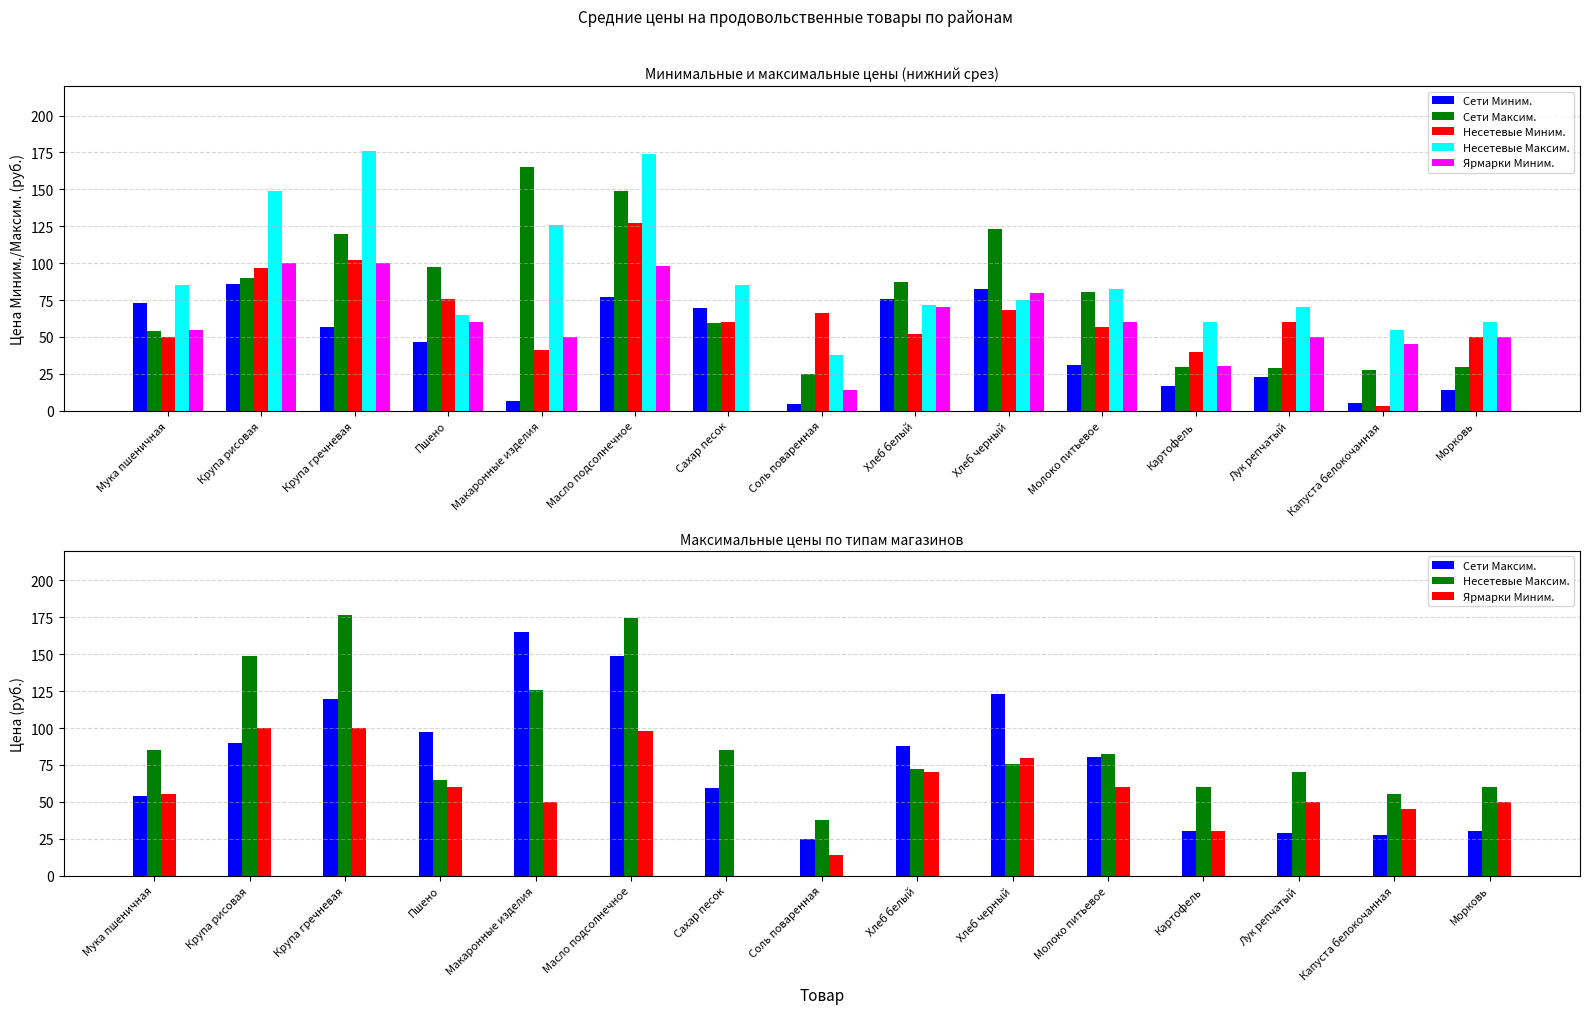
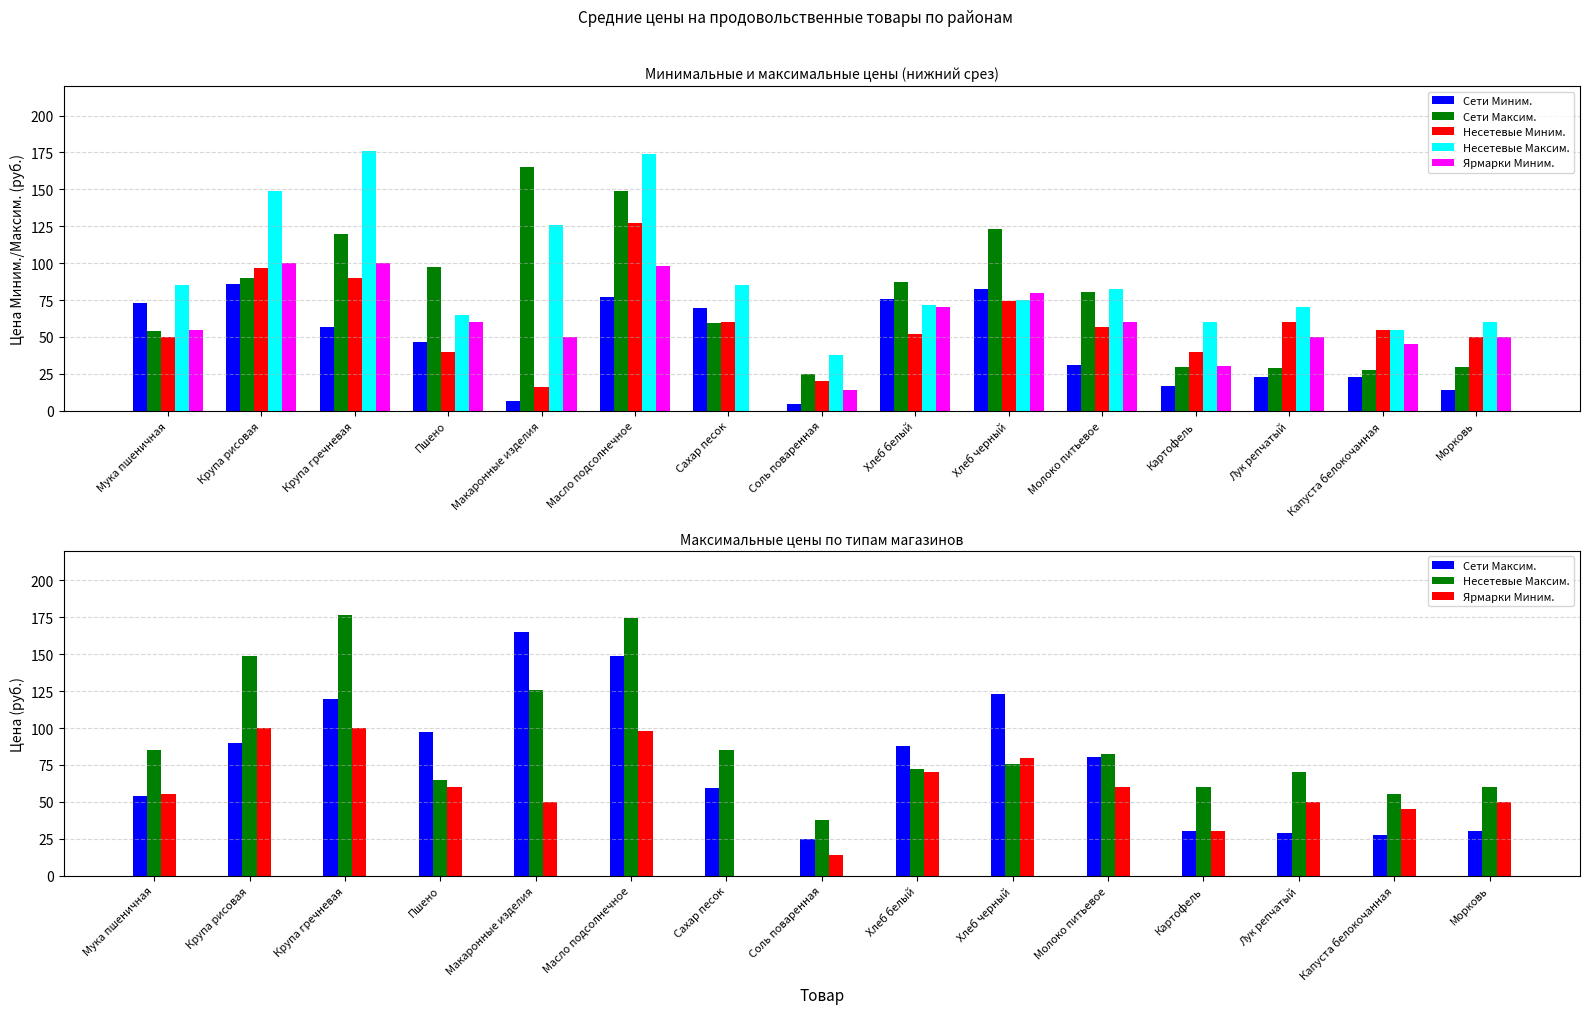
  {
    "Минимальные и максимальные цены (нижний срез)": {
      "Сети Миним.": {
        "Мука пшеничная": 73,
        "Крупа рисовая": 86,
        "Крупа гречневая": 57,
        "Пшено": 46,
        "Макаронные изделия": 6,
        "Масло подсолнечное": 77,
        "Сахар песок": 70,
        "Соль поваренная": 5,
        "Хлеб белый": 76,
        "Хлеб черный": 83,
        "Молоко питьевое": 31,
        "Картофель": 17,
        "Лук репчатый": 23,
-       "Капуста белокочанная": 5,
+       "Капуста белокочанная": 23,
        "Морковь": 14
      },
      "Несетевые Миним.": {
        "Мука пшеничная": 50,
        "Крупа рисовая": 97,
-       "Крупа гречневая": 102,
-       "Пшено": 76,
-       "Макаронные изделия": 42,
+       "Крупа гречневая": 90,
+       "Пшено": 40,
+       "Макаронные изделия": 16,
        "Масло подсолнечное": 127,
        "Сахар песок": 60,
-       "Соль поваренная": 66,
+       "Соль поваренная": 20,
        "Хлеб белый": 52,
-       "Хлеб черный": 68,
+       "Хлеб черный": 74,
        "Молоко питьевое": 57,
        "Картофель": 40,
        "Лук репчатый": 60,
-       "Капуста белокочанная": 3,
+       "Капуста белокочанная": 55,
        "Морковь": 50
      }
    },
    "Максимальные цены по типам магазинов": {
      "Сети Максим.": {
        "Мука пшеничная": 54,
        "Крупа рисовая": 90,
        "Крупа гречневая": 120,
        "Пшено": 97,
        "Макаронные изделия": 165,
        "Масло подсолнечное": 149,
        "Сахар песок": 59,
        "Соль поваренная": 25,
        "Хлеб белый": 88,
        "Хлеб черный": 123,
        "Молоко питьевое": 80,
        "Картофель": 30,
        "Лук репчатый": 29,
        "Капуста белокочанная": 28,
        "Морковь": 30
      },
      "Несетевые Максим.": {
        "Мука пшеничная": 85,
        "Крупа рисовая": 149,
        "Крупа гречневая": 176,
        "Пшено": 65,
        "Макаронные изделия": 126,
        "Масло подсолнечное": 174,
        "Сахар песок": 85,
        "Соль поваренная": 38,
        "Хлеб белый": 72,
        "Хлеб черный": 75,
        "Молоко питьевое": 83,
        "Картофель": 60,
        "Лук репчатый": 70,
        "Капуста белокочанная": 55,
        "Морковь": 60
      },
      "Ярмарки Миним.": {
        "Мука пшеничная": 55,
        "Крупа рисовая": 100,
        "Крупа гречневая": 100,
        "Пшено": 60,
        "Макаронные изделия": 50,
        "Масло подсолнечное": 98,
        "Сахар песок": 0,
        "Соль поваренная": 14,
        "Хлеб белый": 70,
        "Хлеб черный": 80,
        "Молоко питьевое": 60,
        "Картофель": 30,
        "Лук репчатый": 50,
        "Капуста белокочанная": 45,
        "Морковь": 50
      }
    }
  }
